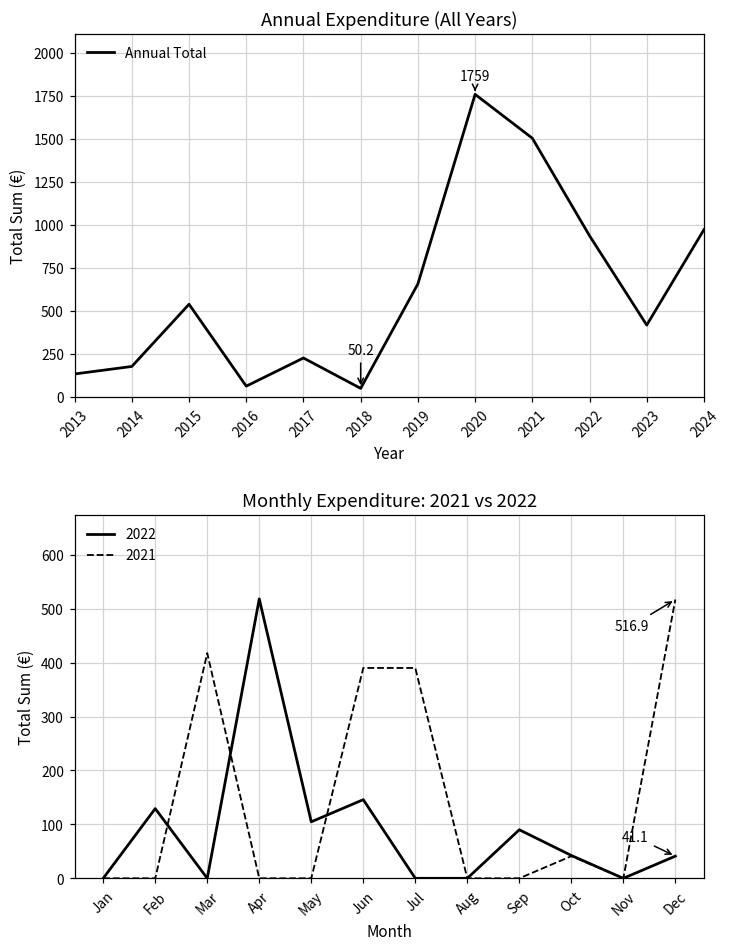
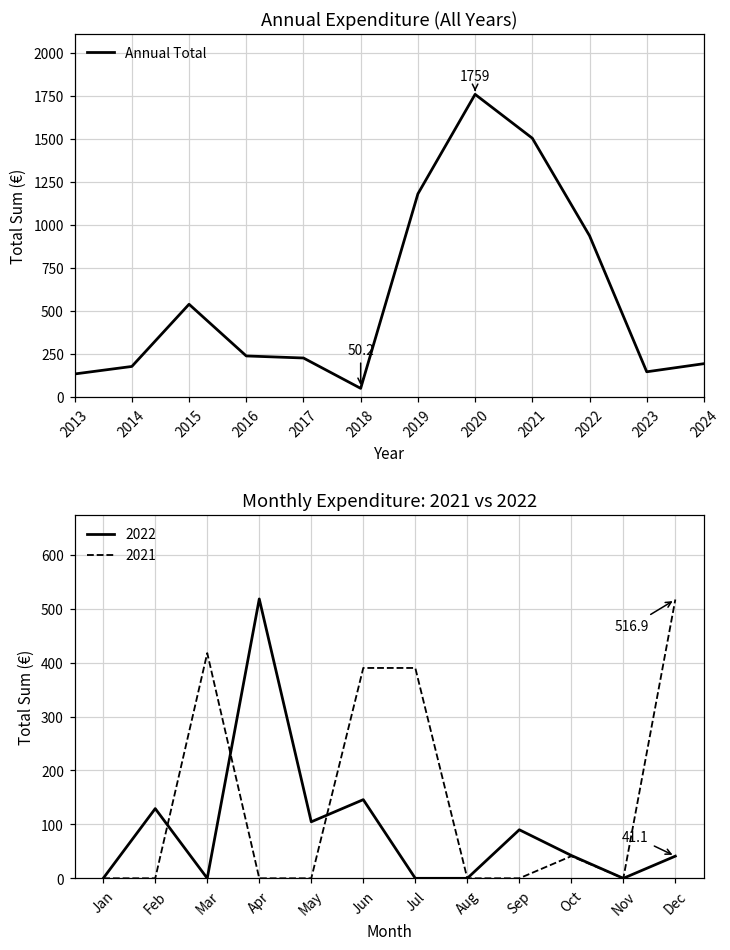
  {
    "Annual Expenditure (All Years)": {
      "2013": 130,
      "2014": 180,
      "2015": 540,
-     "2016": 60,
+     "2016": 240,
      "2017": 230,
-     "2019": 660,
+     "2019": 1180,
      "2021": 1500,
      "2022": 940,
-     "2023": 420,
-     "2024": 970
+     "2023": 150,
+     "2024": 190
    }
  }
